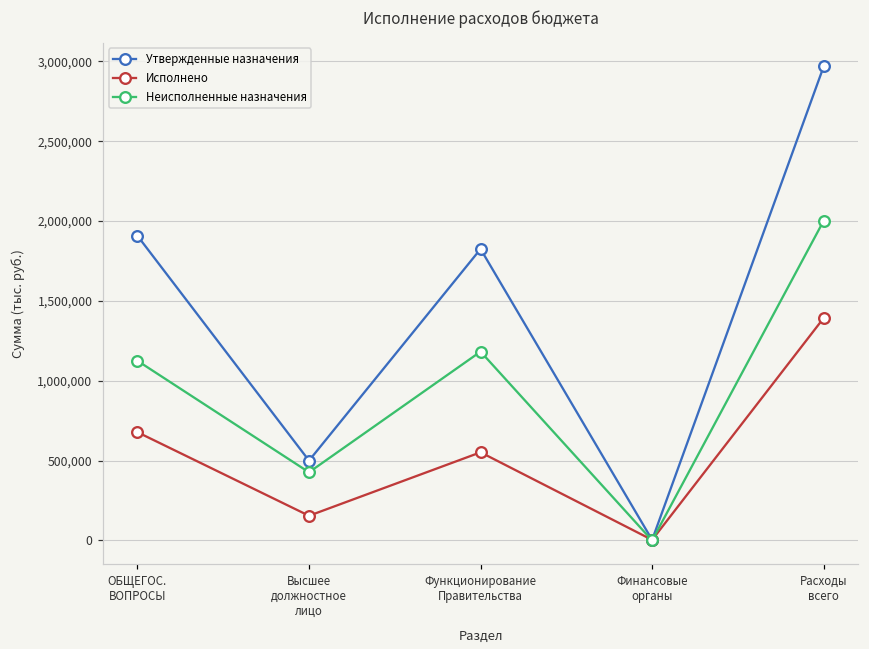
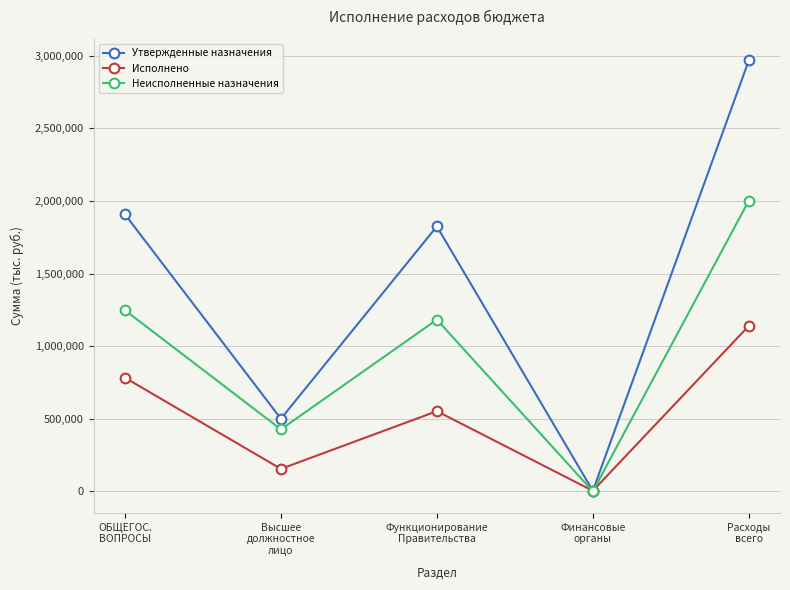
  {
    "Утвержденные назначения": {
      "ОБЩЕГОС. ВОПРОСЫ": "1,910,000",
      "Высшее должностное лицо": "500,000",
      "Функционирование Правительства": "1,830,000",
      "Расходы всего": "2,970,000"
    },
    "Исполнено": {
-     "ОБЩЕГОС. ВОПРОСЫ": "680,000",
+     "ОБЩЕГОС. ВОПРОСЫ": "780,000",
      "Высшее должностное лицо": "150,000",
      "Функционирование Правительства": "550,000",
-     "Расходы всего": "1,390,000"
+     "Расходы всего": "1,140,000"
    },
    "Неисполненные назначения": {
-     "ОБЩЕГОС. ВОПРОСЫ": "1,130,000",
+     "ОБЩЕГОС. ВОПРОСЫ": "1,250,000",
      "Высшее должностное лицо": "430,000",
      "Функционирование Правительства": "1,180,000",
      "Расходы всего": "2,000,000"
    }
  }
